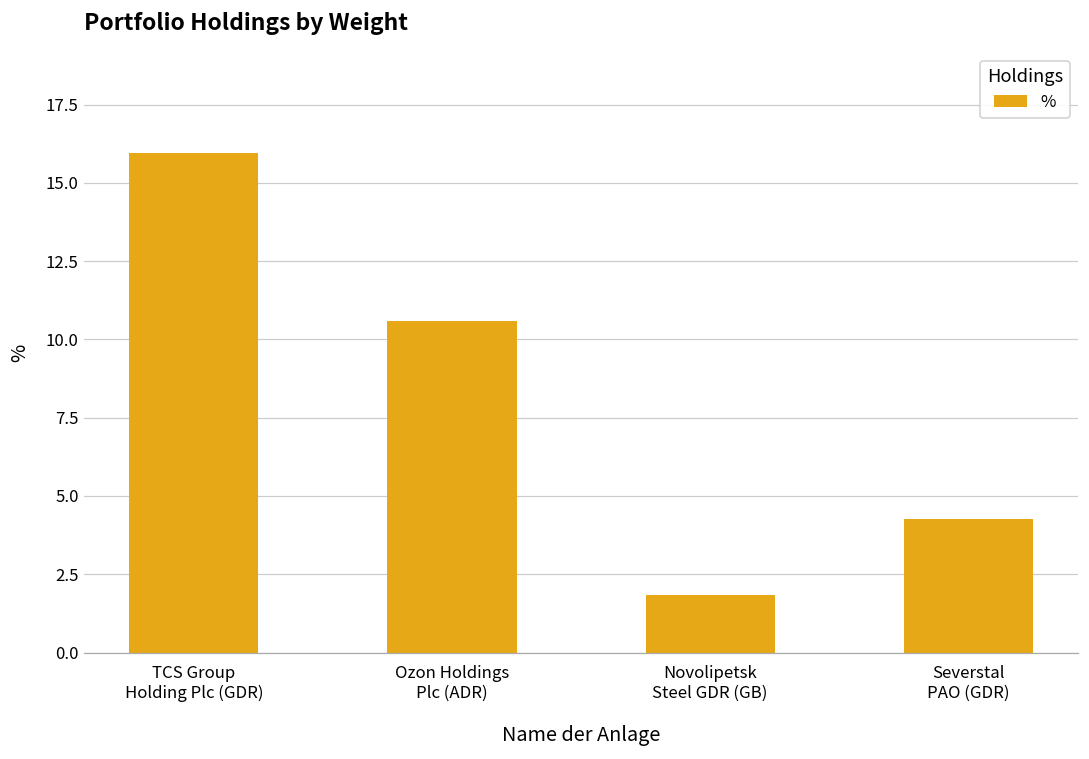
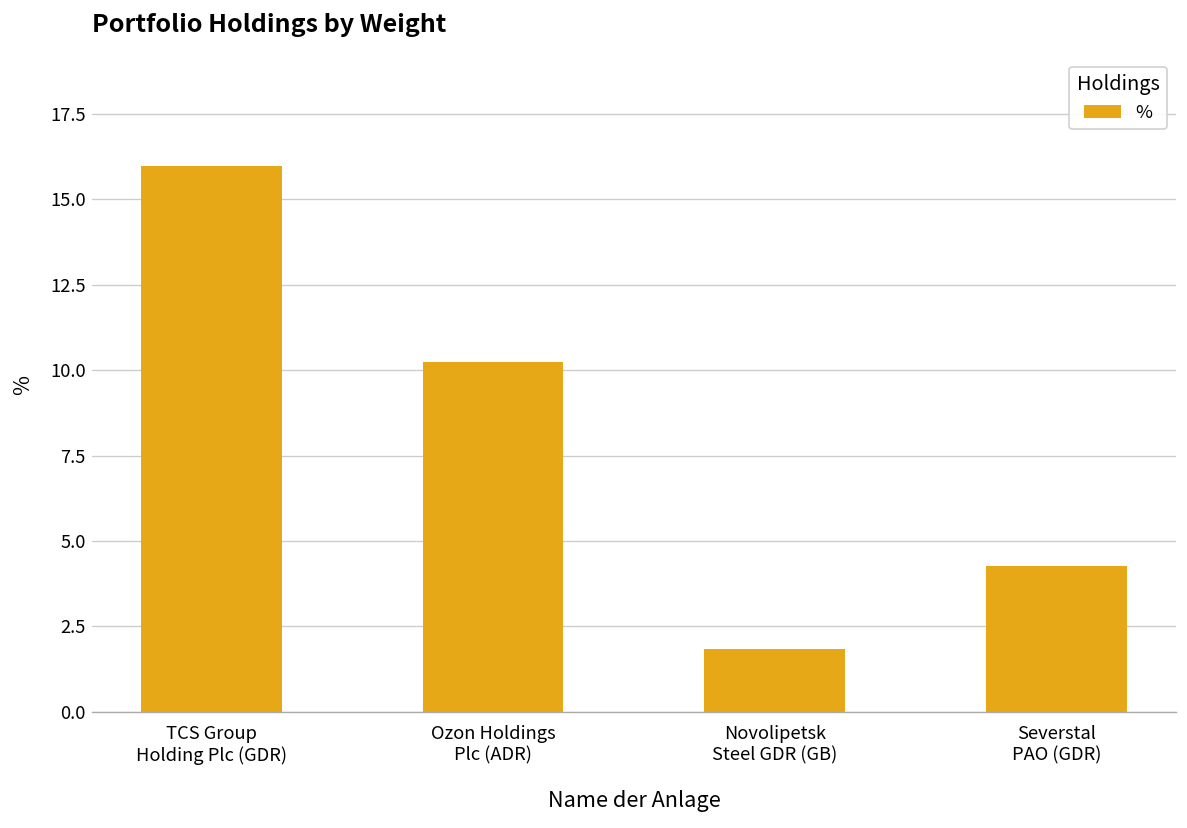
  {
    "TCS Group Holding Plc (GDR)": 16.0,
-   "Ozon Holdings Plc (ADR)": 10.6,
+   "Ozon Holdings Plc (ADR)": 10.2,
    "Novolipetsk Steel GDR (GB)": 1.8,
    "Severstal PAO (GDR)": 4.3
  }
